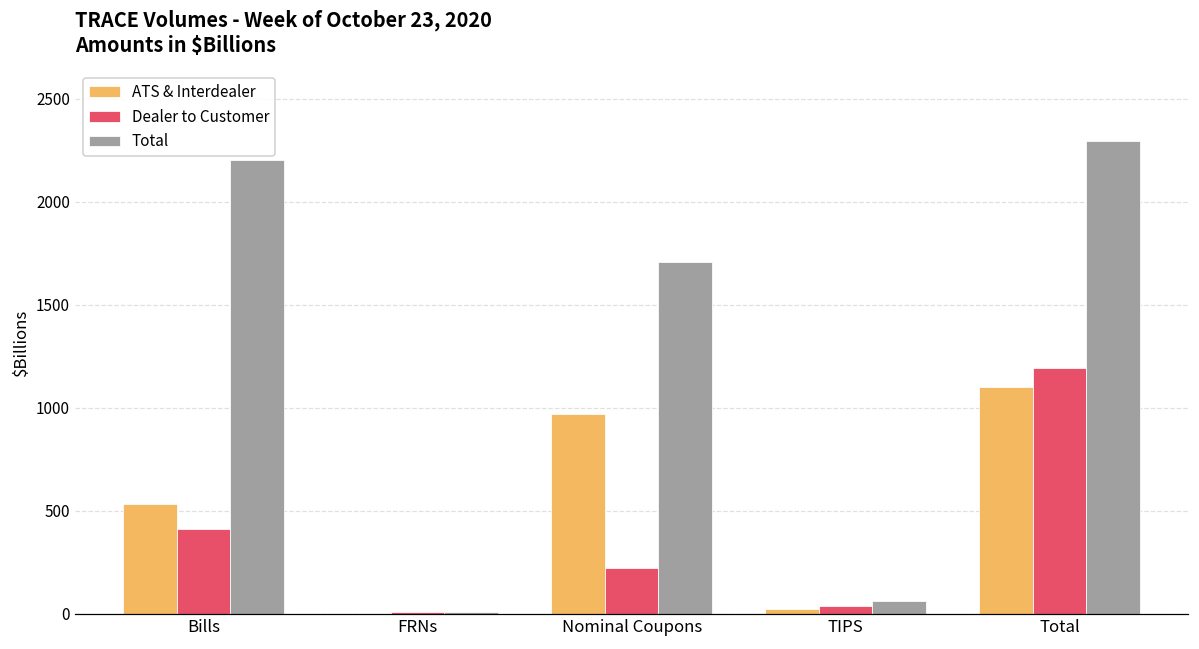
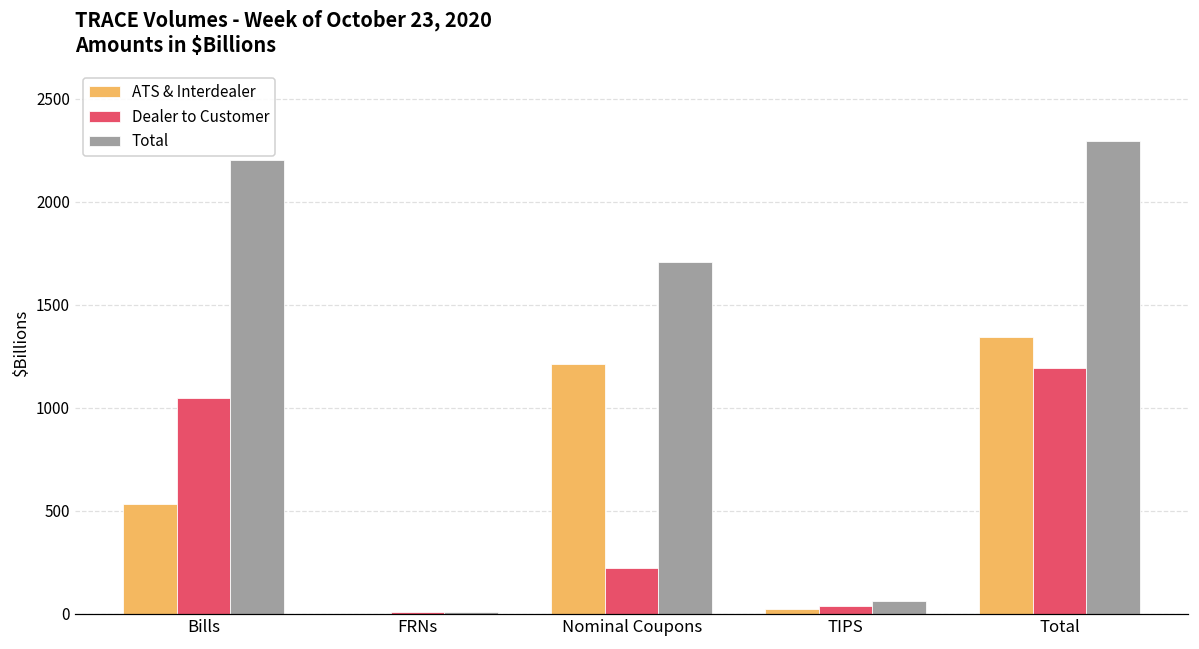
  {
    "ATS & Interdealer": {
      "Bills": 530,
-     "Nominal Coupons": 970,
+     "Nominal Coupons": 1210,
      "TIPS": 20,
-     "Total": 1100
+     "Total": 1340
    },
    "Dealer to Customer": {
-     "Bills": 410,
+     "Bills": 1050,
      "Nominal Coupons": 230,
      "TIPS": 40,
      "Total": 1190
    },
    "Total": {
      "Bills": 2200,
      "Nominal Coupons": 1710,
      "TIPS": 60,
      "Total": 2290
    }
  }
